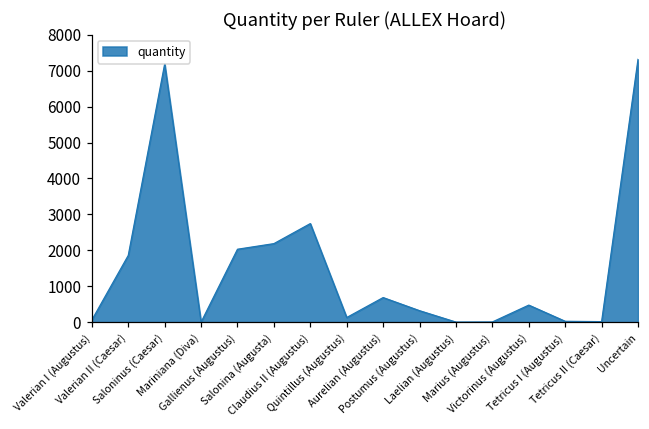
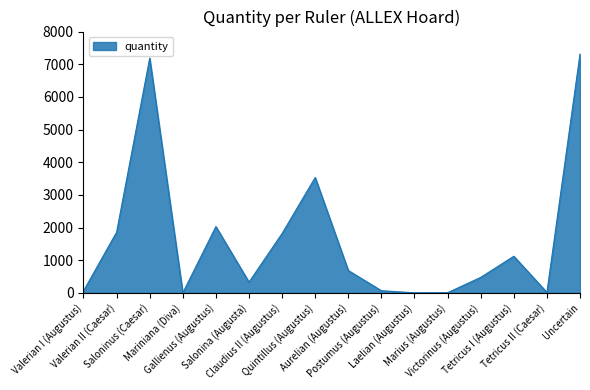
  {
    "Valerian I (Augustus)": 100,
    "Valerian II (Caesar)": 1900,
    "Saloninus (Caesar)": 7200,
    "Mariniana (Diva)": 0,
    "Gallienus (Augustus)": 2000,
-   "Salonina (Augusta)": 2200,
-   "Claudius II (Augustus)": 2700,
-   "Quintillus (Augustus)": 100,
+   "Salonina (Augusta)": 300,
+   "Claudius II (Augustus)": 1800,
+   "Quintillus (Augustus)": 3500,
    "Aurelian (Augustus)": 700,
-   "Postumus (Augustus)": 300,
+   "Postumus (Augustus)": 100,
    "Laelian (Augustus)": 0,
    "Marius (Augustus)": 0,
    "Victorinus (Augustus)": 500,
-   "Tetricus I (Augustus)": 0,
+   "Tetricus I (Augustus)": 1100,
    "Tetricus II (Caesar)": 0,
    "Uncertain": 7300
  }
